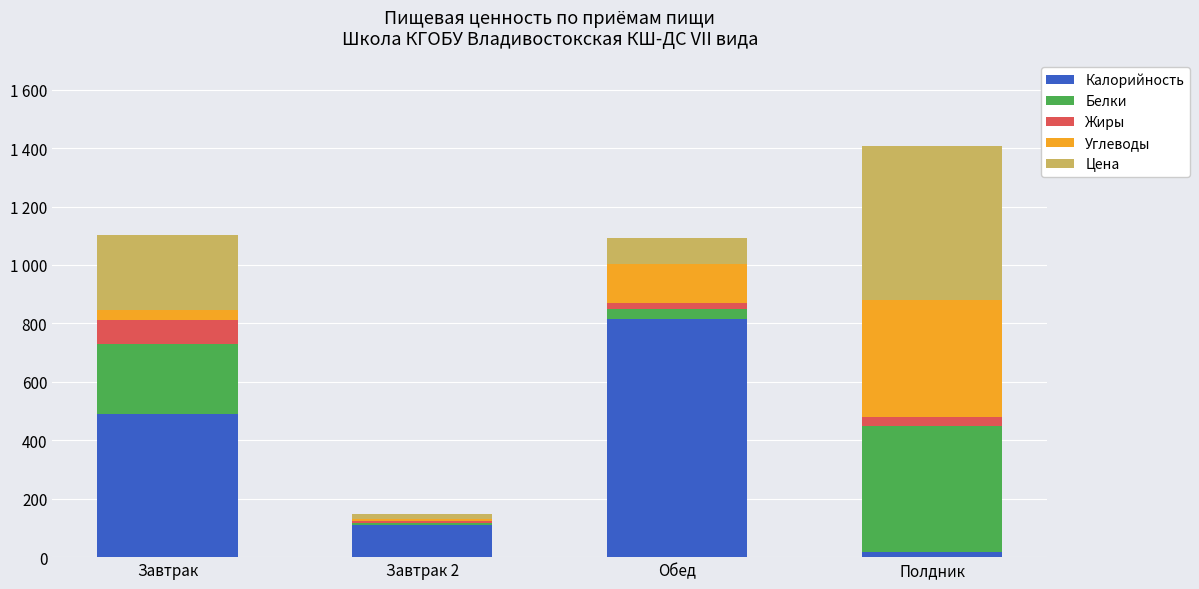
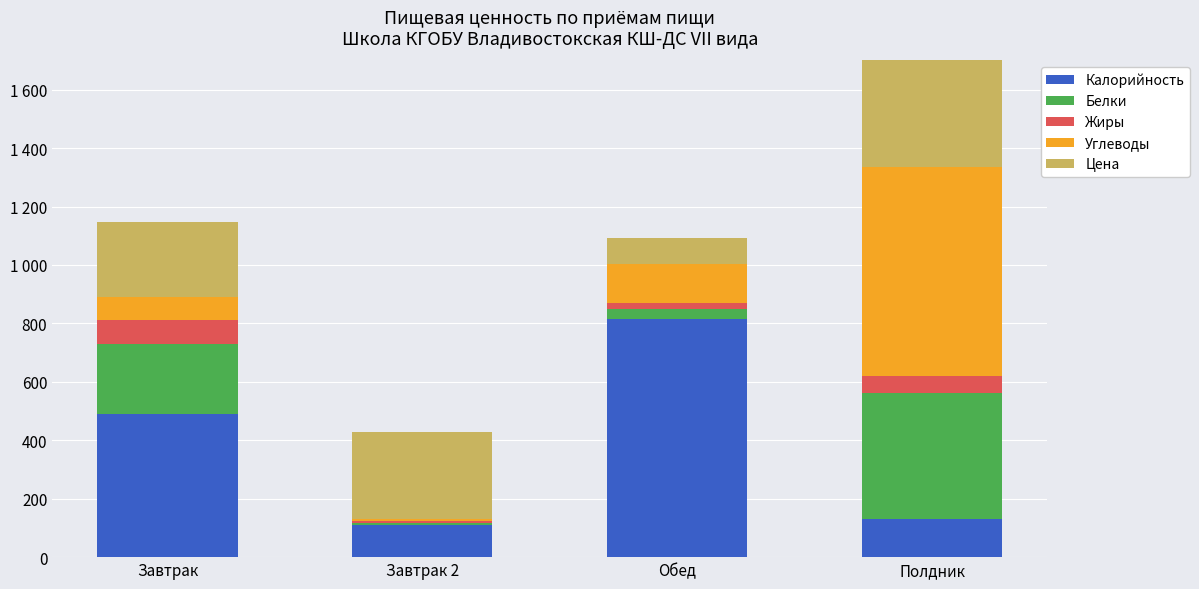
  {
    "Калорийность": {
      "Завтрак": 490,
      "Завтрак 2": 110,
      "Обед": 820,
-     "Полдник": 20
+     "Полдник": 130
    },
    "Белки": {
      "Завтрак": 240,
      "Обед": 30,
      "Полдник": 430
    },
    "Жиры": {
      "Завтрак": 80,
      "Обед": 20,
-     "Полдник": 30
+     "Полдник": 60
    },
    "Углеводы": {
-     "Завтрак": 30,
+     "Завтрак": 80,
      "Завтрак 2": 10,
      "Обед": 130,
-     "Полдник": 400
+     "Полдник": 710
    },
    "Цена": {
      "Завтрак": 260,
-     "Завтрак 2": 20,
+     "Завтрак 2": 300,
      "Обед": 90
    }
  }
